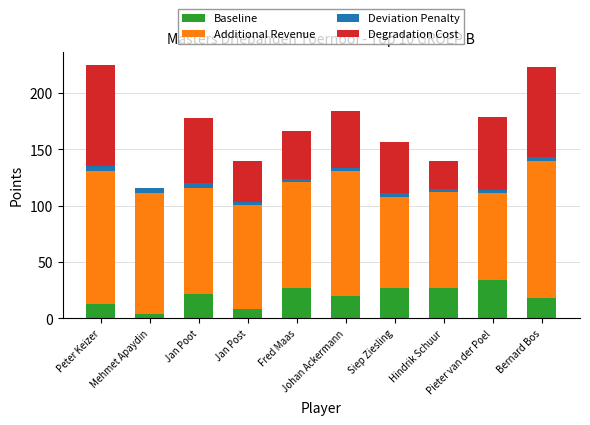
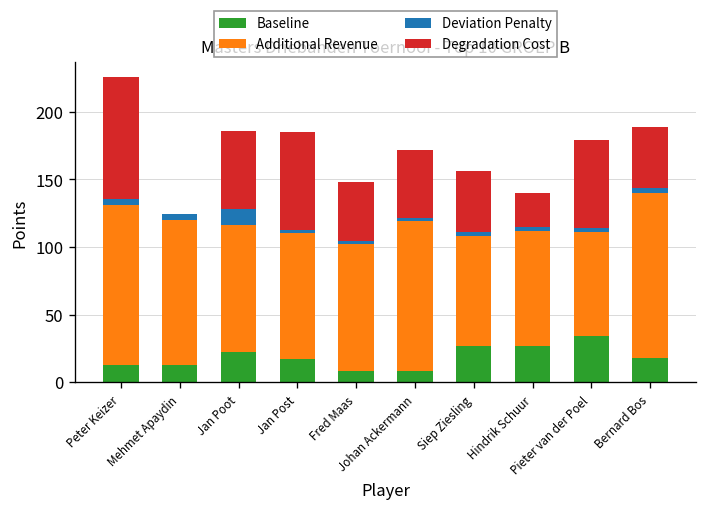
  {
    "Baseline": {
      "Peter Keizer": 13,
-     "Mehmet Apaydin": 4,
+     "Mehmet Apaydin": 13,
      "Jan Poot": 22,
-     "Jan Post": 8,
-     "Fred Maas": 27,
-     "Johan Ackermann": 20,
+     "Jan Post": 17,
+     "Fred Maas": 8,
+     "Johan Ackermann": 8,
      "Siep Ziesling": 27,
      "Hindrik Schuur": 27,
      "Pieter van der Poel": 34,
      "Bernard Bos": 18
    },
    "Additional Revenue": {
      "Peter Keizer": 118,
      "Mehmet Apaydin": 107,
      "Jan Poot": 94,
      "Jan Post": 93,
      "Fred Maas": 94,
      "Johan Ackermann": 111,
      "Siep Ziesling": 81,
      "Hindrik Schuur": 85,
      "Pieter van der Poel": 77,
      "Bernard Bos": 122
    },
    "Deviation Penalty": {
      "Peter Keizer": 4,
      "Mehmet Apaydin": 4,
-     "Jan Poot": 4,
+     "Jan Poot": 12,
      "Jan Post": 3,
      "Fred Maas": 3,
      "Johan Ackermann": 3,
      "Siep Ziesling": 3,
      "Hindrik Schuur": 3,
      "Pieter van der Poel": 3,
      "Bernard Bos": 3
    },
    "Degradation Cost": {
      "Peter Keizer": 90,
      "Mehmet Apaydin": 0,
      "Jan Poot": 58,
-     "Jan Post": 36,
+     "Jan Post": 72,
      "Fred Maas": 43,
      "Johan Ackermann": 50,
      "Siep Ziesling": 45,
      "Hindrik Schuur": 25,
      "Pieter van der Poel": 65,
-     "Bernard Bos": 80
+     "Bernard Bos": 45
    }
  }
